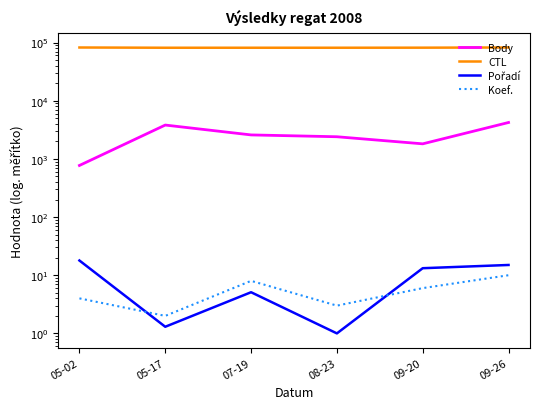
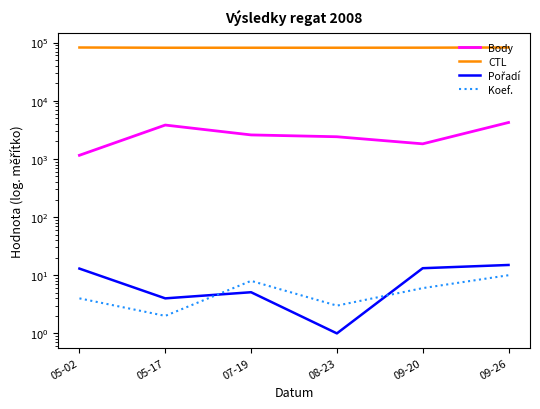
  {
    "Body": {
-     "05-02": 800,
+     "05-02": 1200,
      "05-17": 4000,
      "07-19": 3000,
      "08-23": 2400,
      "09-20": 1800,
      "09-26": 4000
    },
    "CTL": {
      "05-02": 80000,
      "05-17": 80000,
      "07-19": 80000,
      "08-23": 80000,
      "09-20": 80000,
      "09-26": 80000
    },
    "Pořadí": {
-     "05-02": 18,
-     "05-17": 1.3,
+     "05-02": 13,
+     "05-17": 4,
      "07-19": 5,
      "08-23": 1.0,
      "09-20": 13,
      "09-26": 15
    },
    "Koef.": {
      "05-02": 4,
      "05-17": 2.0,
      "07-19": 8,
      "08-23": 3,
      "09-20": 6,
      "09-26": 10
    }
  }
